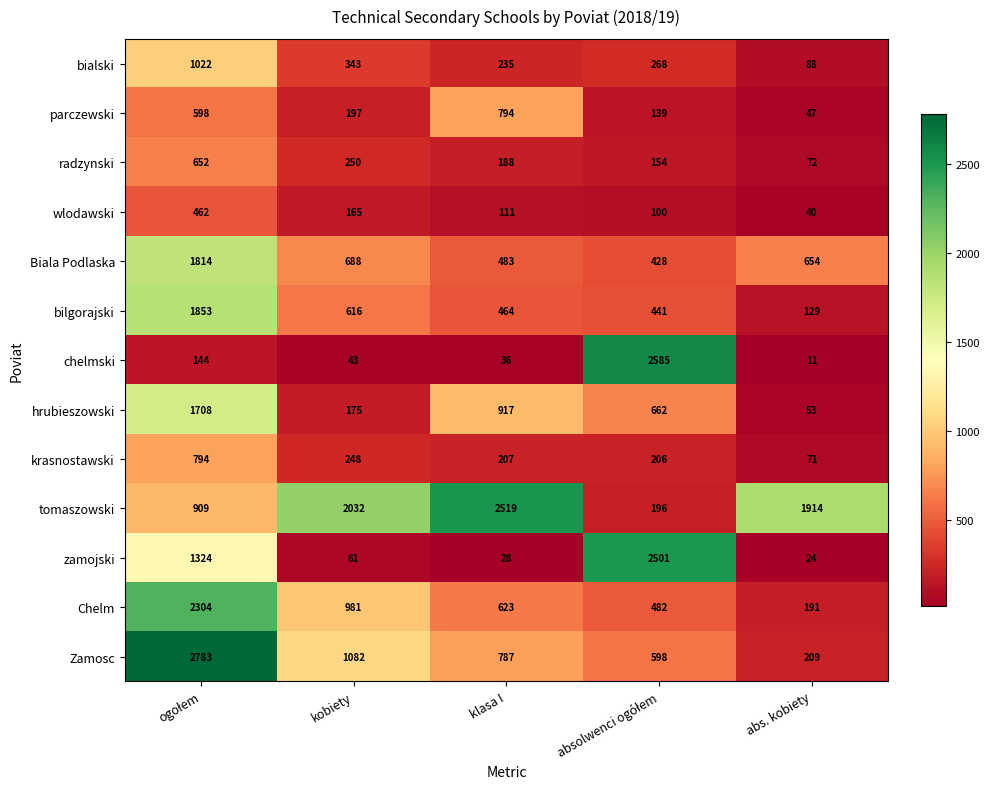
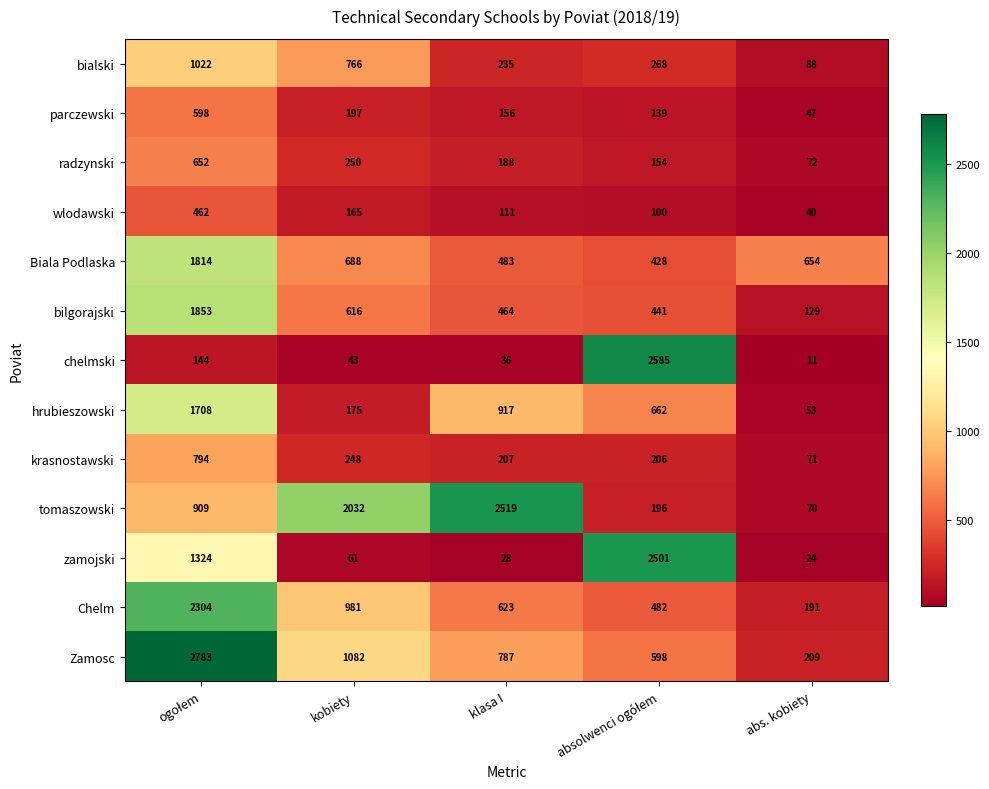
  {
    "bialski": {
      "ogołem": 1022,
-     "kobiety": 343,
+     "kobiety": 766,
      "klasa I": 235,
      "absolwenci ogółem": 268,
      "abs. kobiety": 88
    },
    "parczewski": {
      "ogołem": 598,
      "kobiety": 197,
-     "klasa I": 794,
+     "klasa I": 156,
      "absolwenci ogółem": 139,
      "abs. kobiety": 47
    },
    "radzynski": {
      "ogołem": 652,
      "kobiety": 250,
      "klasa I": 188,
      "absolwenci ogółem": 154,
      "abs. kobiety": 72
    },
    "wlodawski": {
      "ogołem": 462,
      "kobiety": 165,
      "klasa I": 111,
      "absolwenci ogółem": 100,
      "abs. kobiety": 40
    },
    "Biala Podlaska": {
      "ogołem": 1814,
      "kobiety": 688,
      "klasa I": 483,
      "absolwenci ogółem": 428,
      "abs. kobiety": 654
    },
    "bilgorajski": {
      "ogołem": 1853,
      "kobiety": 616,
      "klasa I": 464,
      "absolwenci ogółem": 441,
      "abs. kobiety": 129
    },
    "chelmski": {
      "ogołem": 144,
      "kobiety": 43,
      "klasa I": 36,
      "absolwenci ogółem": 2585,
      "abs. kobiety": 11
    },
    "hrubieszowski": {
      "ogołem": 1708,
      "kobiety": 175,
      "klasa I": 917,
      "absolwenci ogółem": 662,
      "abs. kobiety": 53
    },
    "krasnostawski": {
      "ogołem": 794,
      "kobiety": 248,
      "klasa I": 207,
      "absolwenci ogółem": 206,
      "abs. kobiety": 71
    },
    "tomaszowski": {
      "ogołem": 909,
      "kobiety": 2032,
      "klasa I": 2519,
      "absolwenci ogółem": 196,
-     "abs. kobiety": 1914
+     "abs. kobiety": 70
    },
    "zamojski": {
      "ogołem": 1324,
      "kobiety": 61,
      "klasa I": 28,
      "absolwenci ogółem": 2501,
      "abs. kobiety": 24
    },
    "Chelm": {
      "ogołem": 2304,
      "kobiety": 981,
      "klasa I": 623,
      "absolwenci ogółem": 482,
      "abs. kobiety": 191
    },
    "Zamosc": {
      "ogołem": 2783,
      "kobiety": 1082,
      "klasa I": 787,
      "absolwenci ogółem": 598,
      "abs. kobiety": 209
    }
  }
